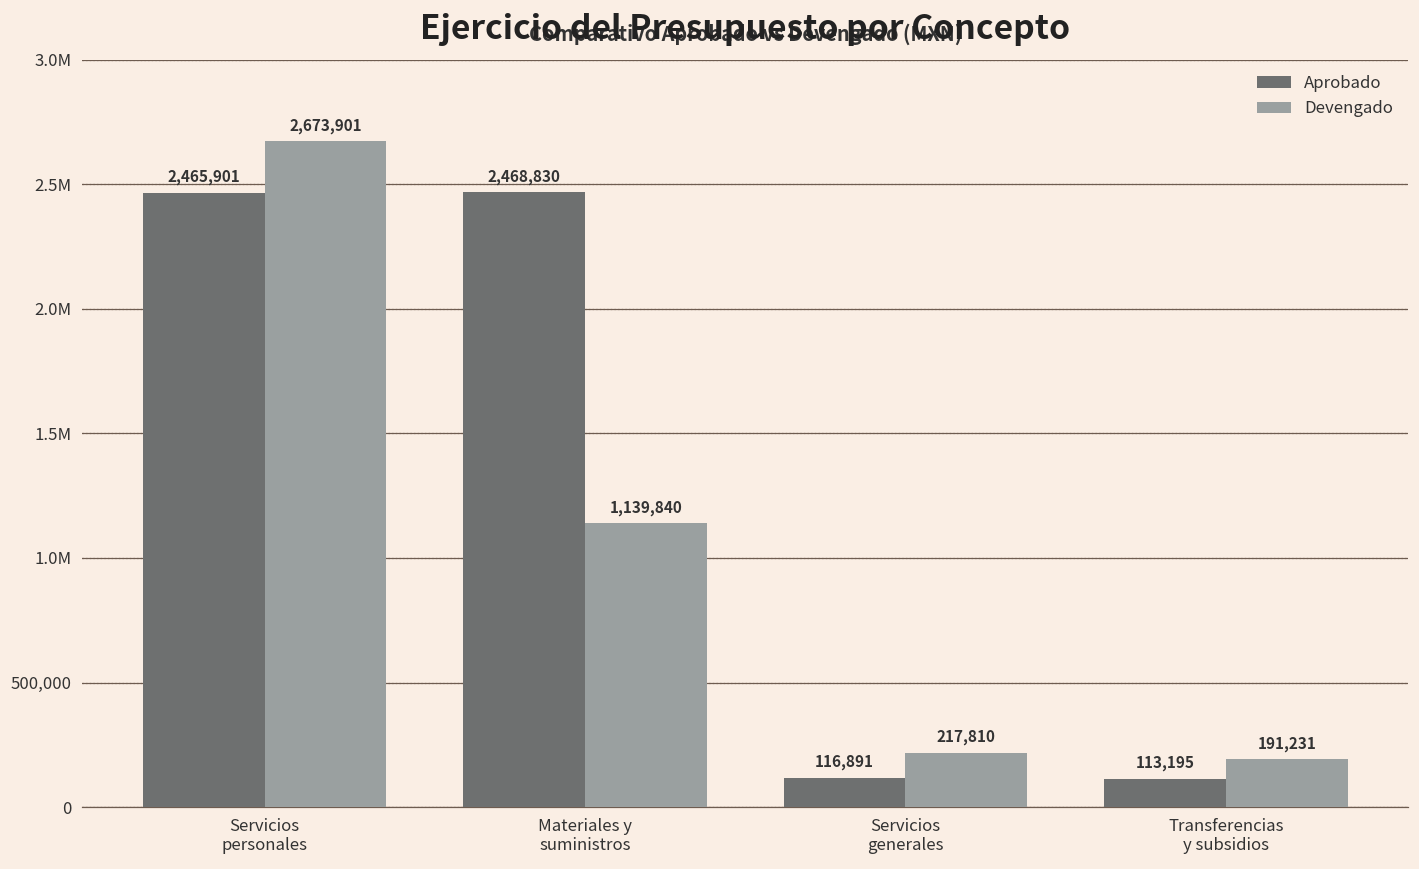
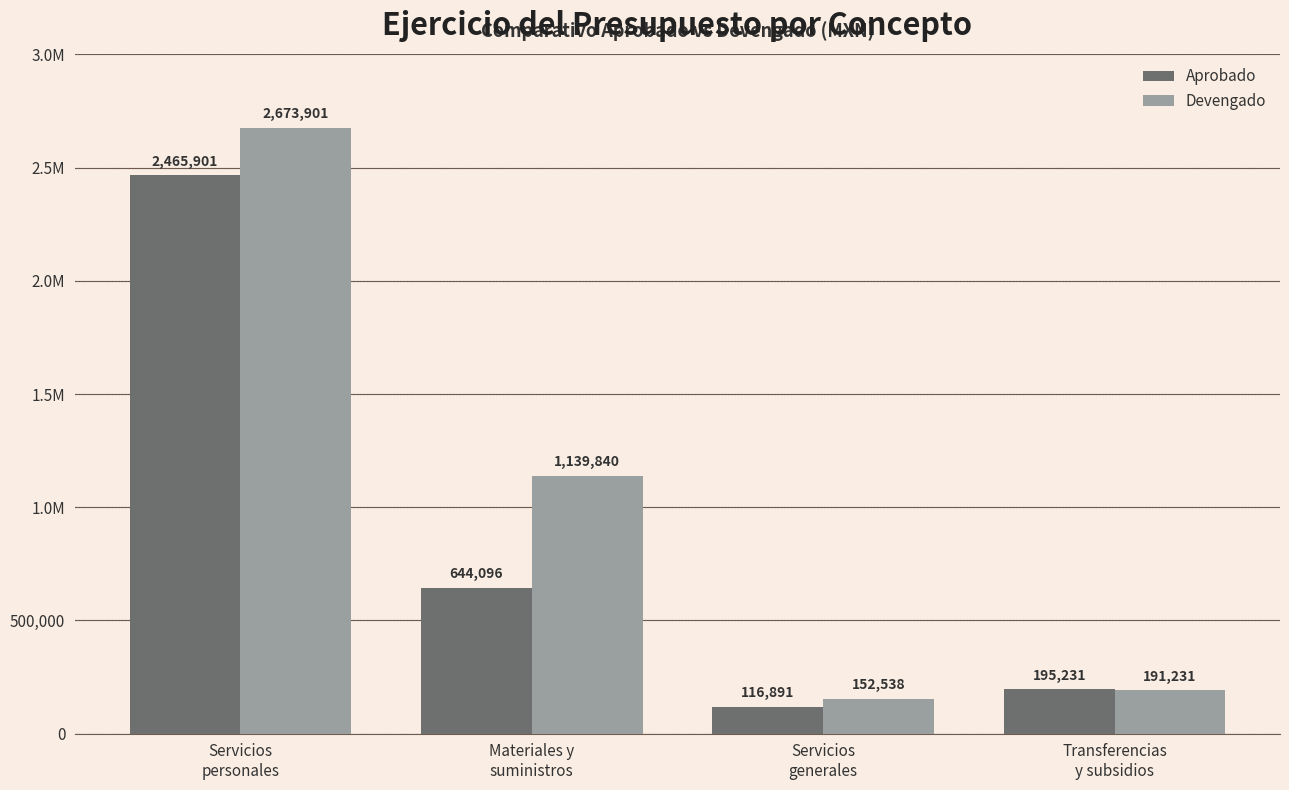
  {
    "Aprobado": {
      "Servicios personales": "2,465,901",
-     "Materiales y suministros": "2,468,830",
+     "Materiales y suministros": "644,096",
      "Servicios generales": "116,891",
-     "Transferencias y subsidios": "113,195"
+     "Transferencias y subsidios": "195,231"
    },
    "Devengado": {
      "Servicios personales": "2,673,901",
      "Materiales y suministros": "1,139,840",
-     "Servicios generales": "217,810",
+     "Servicios generales": "152,538",
      "Transferencias y subsidios": "191,231"
    }
  }
